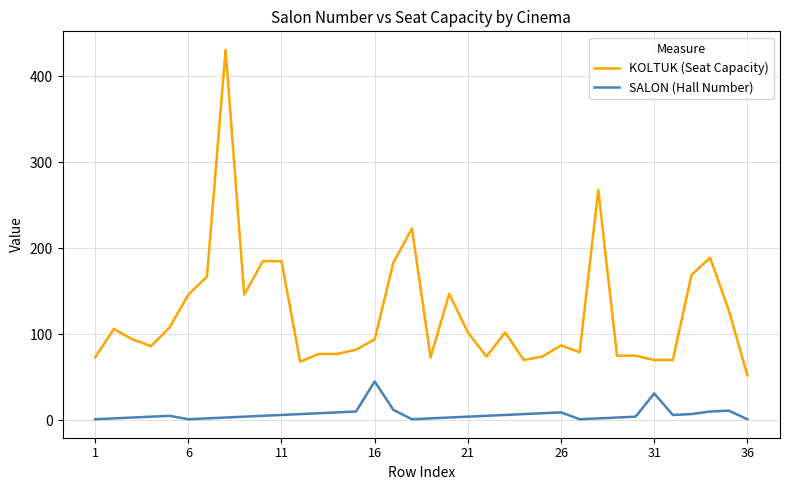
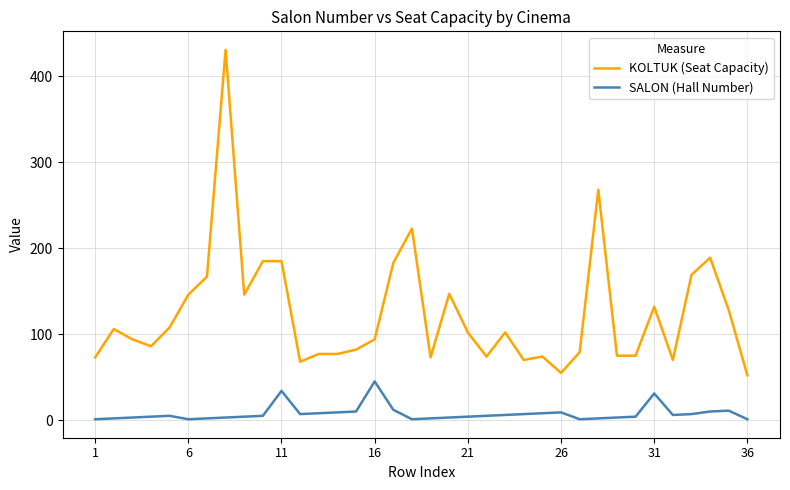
  {
    "KOLTUK (Seat Capacity)": {
      "1": 70,
      "6": 150,
      "11": 190,
      "16": 90,
      "21": 100,
-     "26": 90,
-     "31": 70,
+     "26": 60,
+     "31": 130,
      "36": 50
    },
    "SALON (Hall Number)": {
      "1": 0,
      "6": 0,
-     "11": 10,
+     "11": 30,
      "16": 50,
      "21": 0,
      "26": 10,
      "31": 30,
      "36": 0
    }
  }
